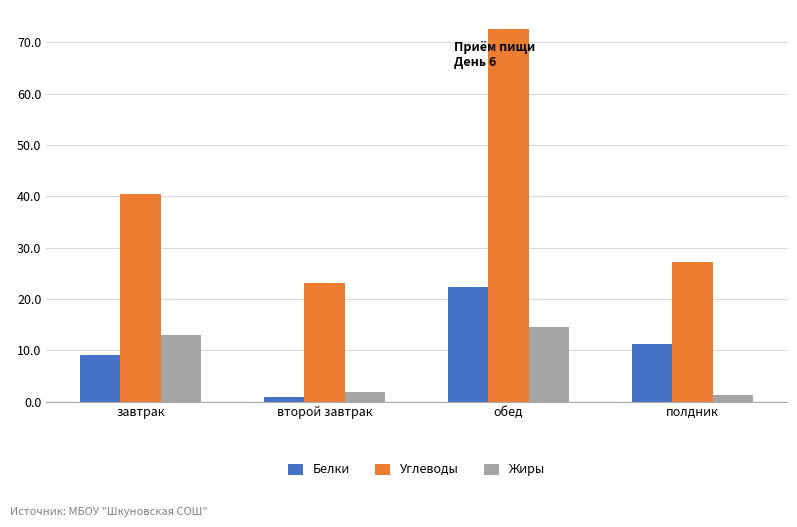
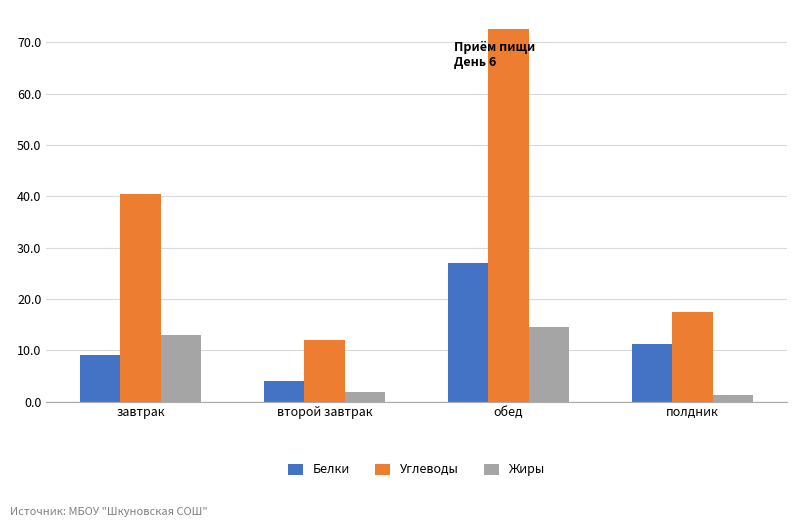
  {
    "Белки": {
      "завтрак": 9,
-     "второй завтрак": 1,
-     "обед": 22,
+     "второй завтрак": 4,
+     "обед": 27,
      "полдник": 11
    },
    "Углеводы": {
      "завтрак": 41,
-     "второй завтрак": 23,
-     "полдник": 27
+     "второй завтрак": 12,
+     "полдник": 17
    },
    "Жиры": {
      "завтрак": 13,
      "второй завтрак": 2,
      "обед": 15,
      "полдник": 1
    }
  }
